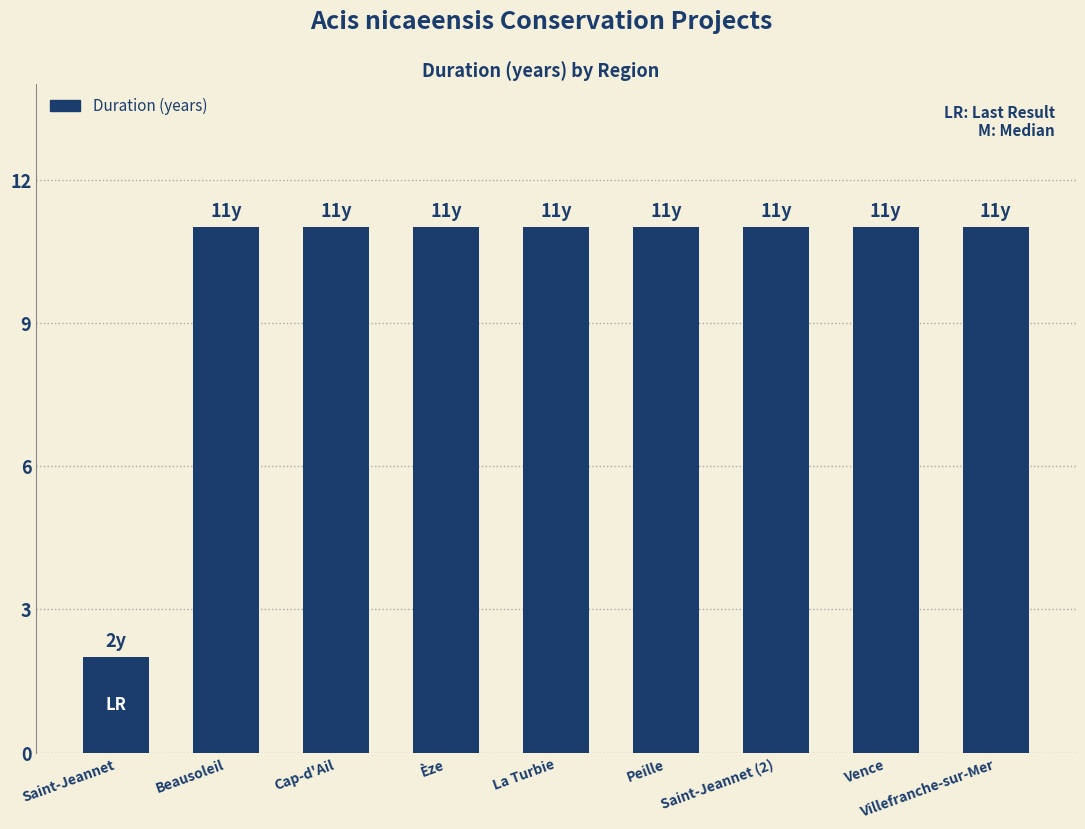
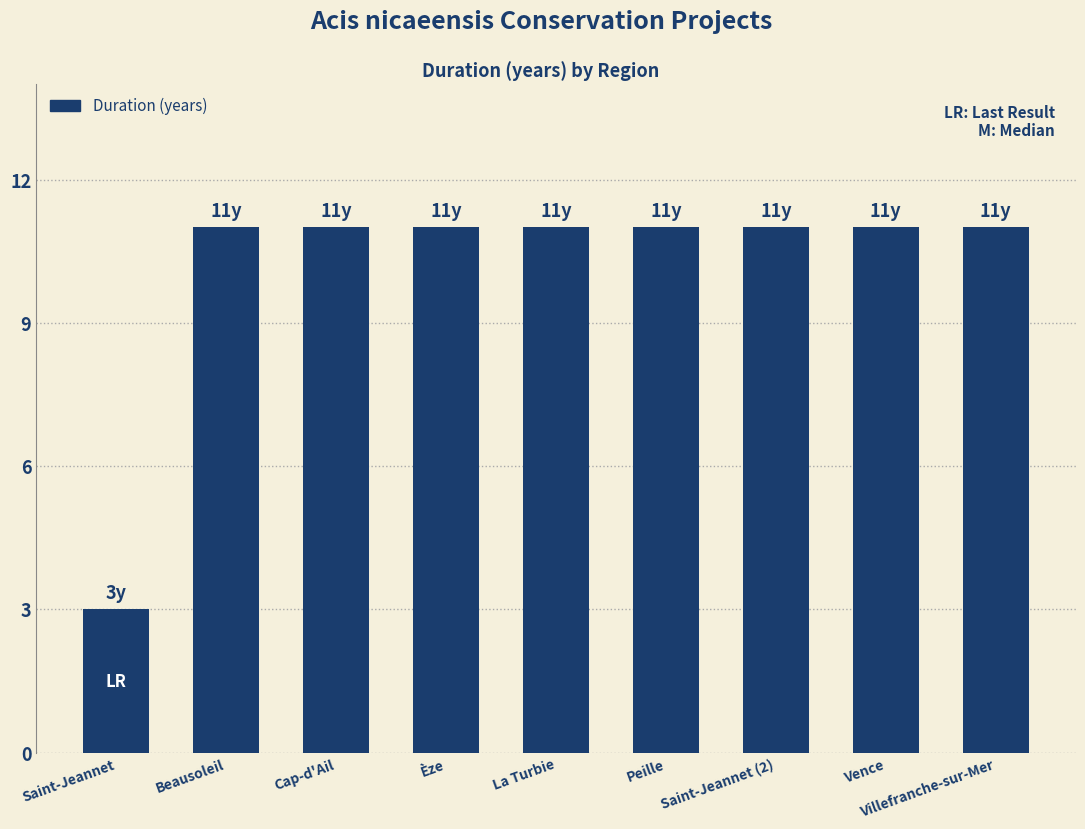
  {
-   "Saint-Jeannet": "2y",
+   "Saint-Jeannet": "3y",
    "Beausoleil": "11y",
    "Cap-d'Ail": "11y",
    "Èze": "11y",
    "La Turbie": "11y",
    "Peille": "11y",
    "Saint-Jeannet (2)": "11y",
    "Vence": "11y",
    "Villefranche-sur-Mer": "11y"
  }
